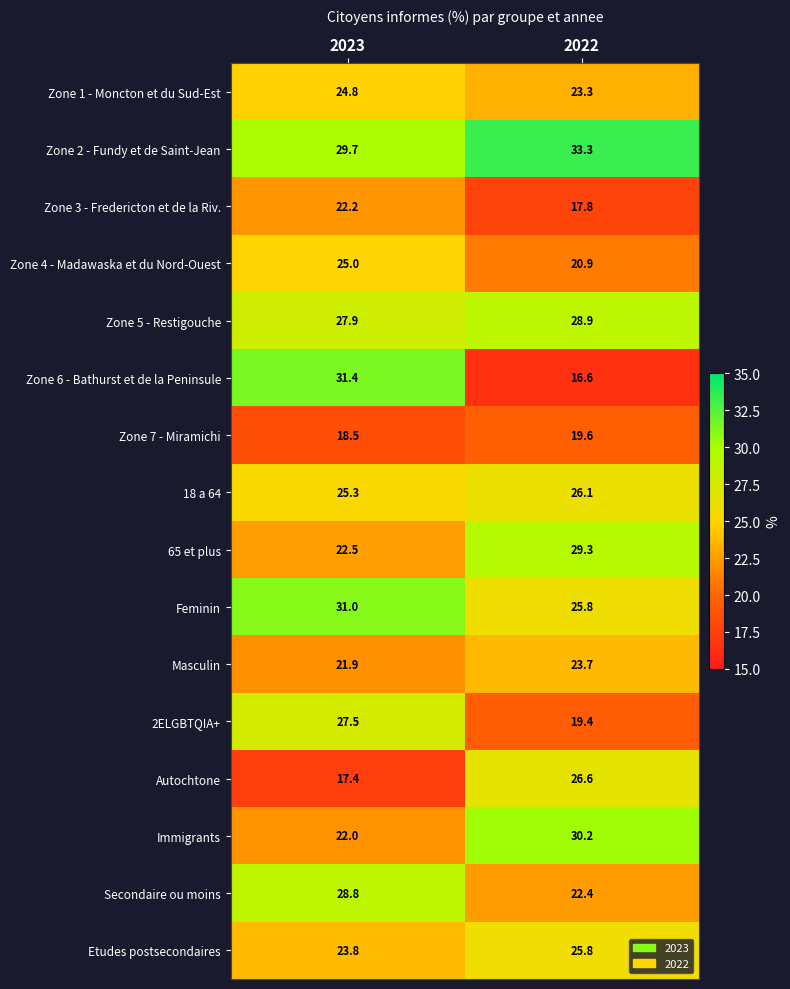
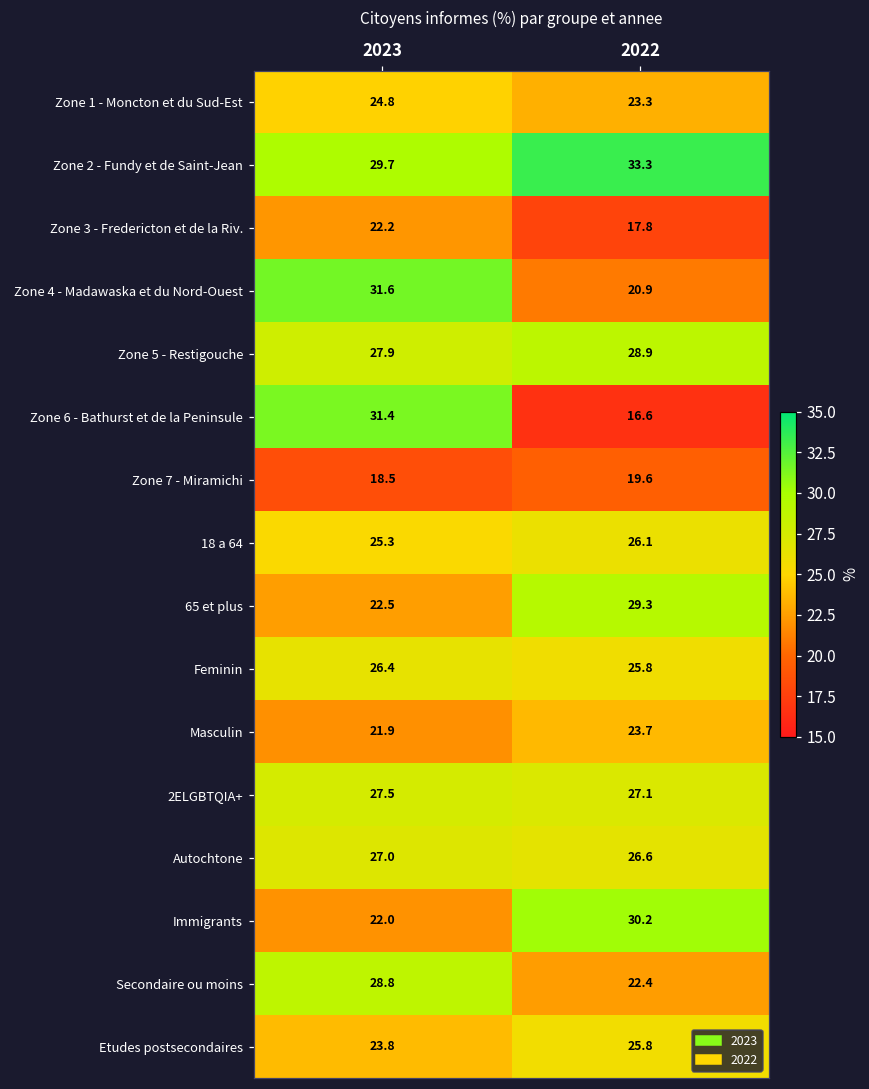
  {
    "Zone 1 - Moncton et du Sud-Est": {
      "2023": 24.8,
      "2022": 23.3
    },
    "Zone 2 - Fundy et de Saint-Jean": {
      "2023": 29.7,
      "2022": 33.3
    },
    "Zone 3 - Fredericton et de la Riv.": {
      "2023": 22.2,
      "2022": 17.8
    },
    "Zone 4 - Madawaska et du Nord-Ouest": {
-     "2023": 25.0,
+     "2023": 31.6,
      "2022": 20.9
    },
    "Zone 5 - Restigouche": {
      "2023": 27.9,
      "2022": 28.9
    },
    "Zone 6 - Bathurst et de la Peninsule": {
      "2023": 31.4,
      "2022": 16.6
    },
    "Zone 7 - Miramichi": {
      "2023": 18.5,
      "2022": 19.6
    },
    "18 a 64": {
      "2023": 25.3,
      "2022": 26.1
    },
    "65 et plus": {
      "2023": 22.5,
      "2022": 29.3
    },
    "Feminin": {
-     "2023": 31.0,
+     "2023": 26.4,
      "2022": 25.8
    },
    "Masculin": {
      "2023": 21.9,
      "2022": 23.7
    },
    "2ELGBTQIA+": {
      "2023": 27.5,
-     "2022": 19.4
+     "2022": 27.1
    },
    "Autochtone": {
-     "2023": 17.4,
+     "2023": 27.0,
      "2022": 26.6
    },
    "Immigrants": {
      "2023": 22.0,
      "2022": 30.2
    },
    "Secondaire ou moins": {
      "2023": 28.8,
      "2022": 22.4
    },
    "Etudes postsecondaires": {
      "2023": 23.8,
      "2022": 25.8
    }
  }
